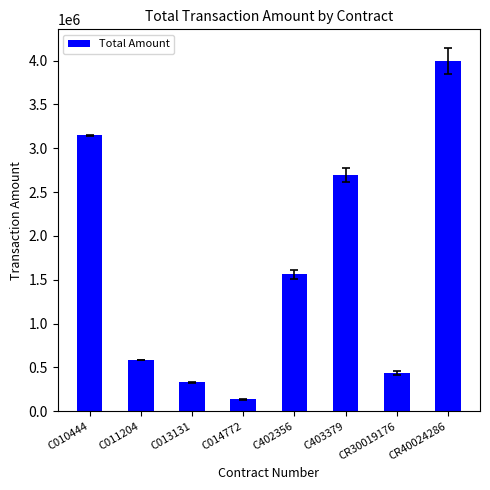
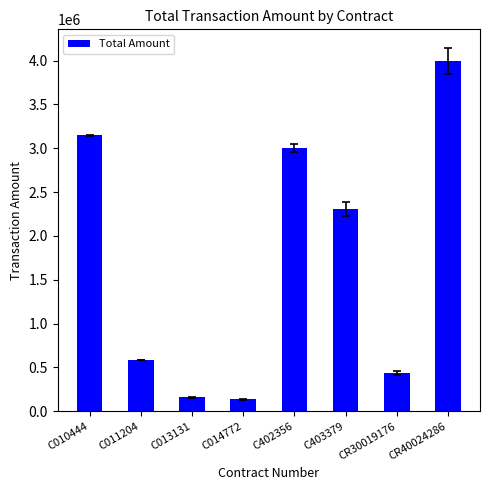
  {
    "Total Amount": {
      "C010444": 3200000,
      "C011204": 600000,
-     "C013131": 300000,
+     "C013131": 200000,
      "C014772": 100000,
-     "C402356": 1600000,
-     "C403379": 2700000,
+     "C402356": 3000000,
+     "C403379": 2300000,
      "CR30019176": 400000,
      "CR40024286": 4000000
    }
  }
